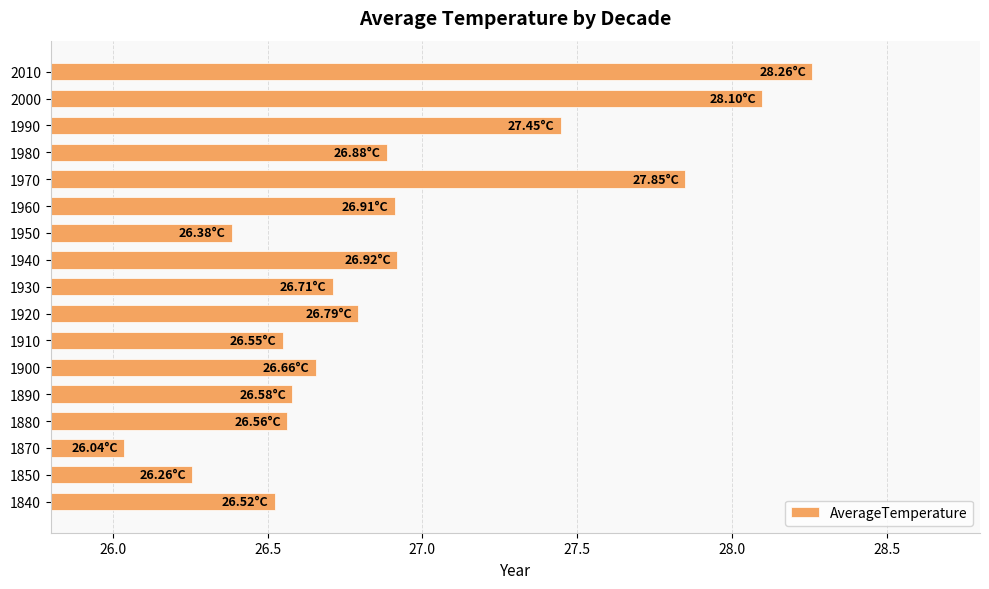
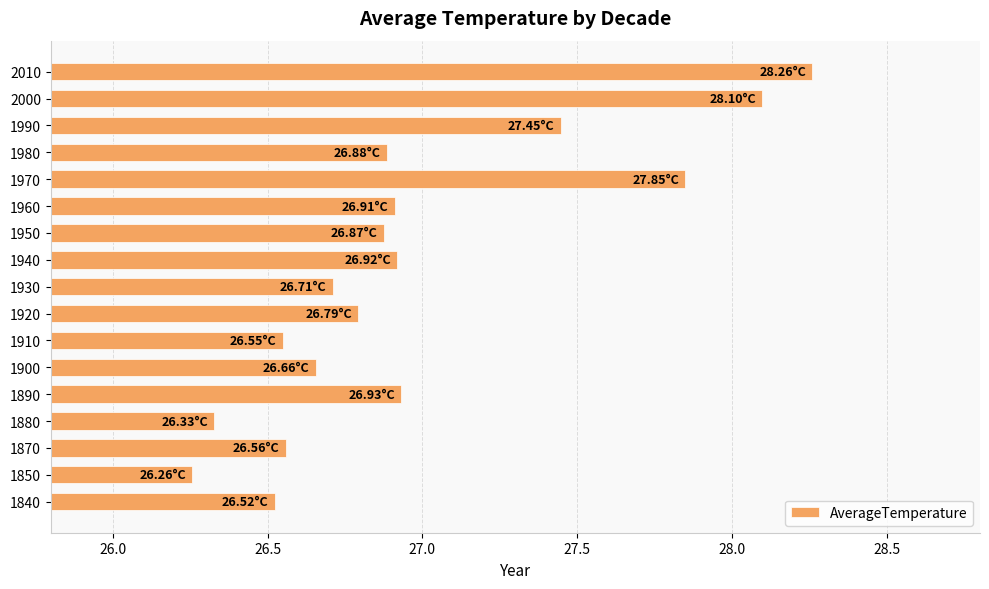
  {
    "2010": "28.26°C",
    "2000": "28.10°C",
    "1990": "27.45°C",
    "1980": "26.88°C",
    "1970": "27.85°C",
    "1960": "26.91°C",
-   "1950": "26.38°C",
+   "1950": "26.87°C",
    "1940": "26.92°C",
    "1930": "26.71°C",
    "1920": "26.79°C",
    "1910": "26.55°C",
    "1900": "26.66°C",
-   "1890": "26.58°C",
-   "1880": "26.56°C",
-   "1870": "26.04°C",
+   "1890": "26.93°C",
+   "1880": "26.33°C",
+   "1870": "26.56°C",
    "1850": "26.26°C",
    "1840": "26.52°C"
  }
